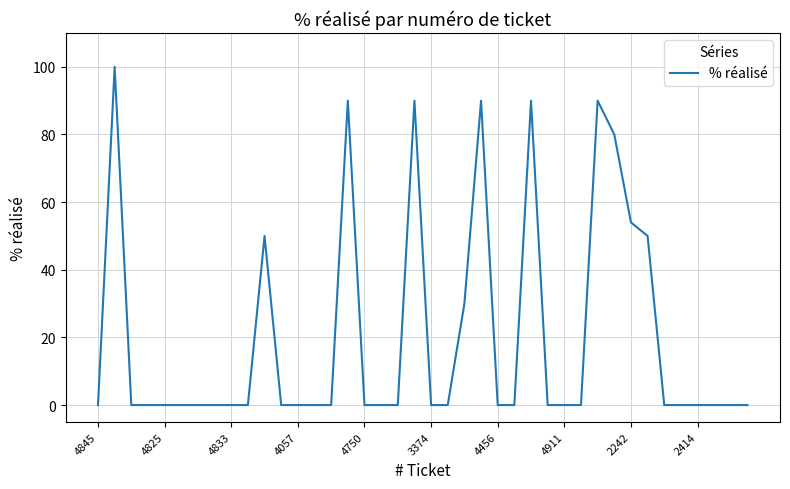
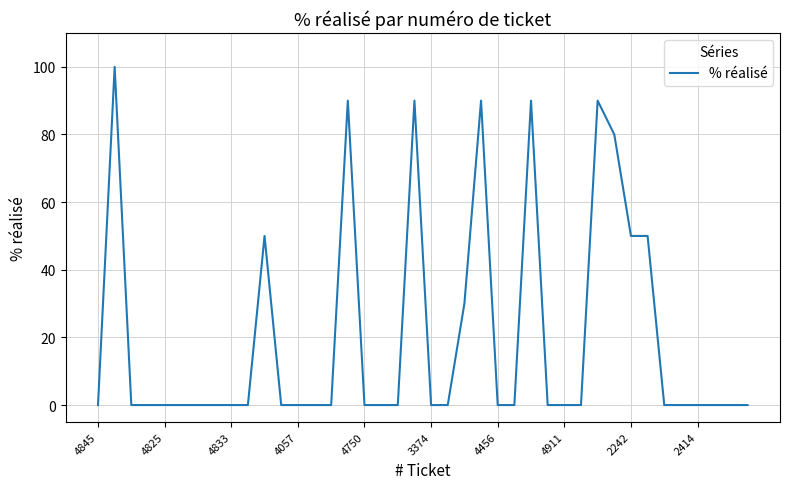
  {
    "4845": 0,
    "4825": 0,
    "4833": 0,
    "4057": 0,
    "4750": 0,
    "3374": 0,
    "4456": 0,
    "4911": 0,
-   "2242": 54,
+   "2242": 50,
    "2414": 0
  }
